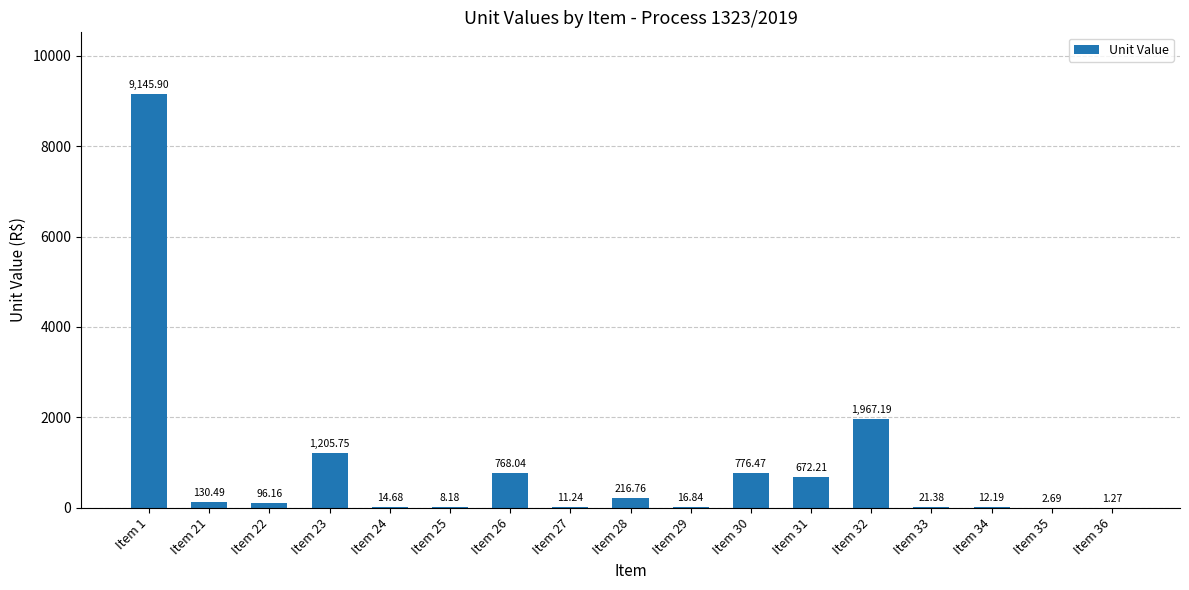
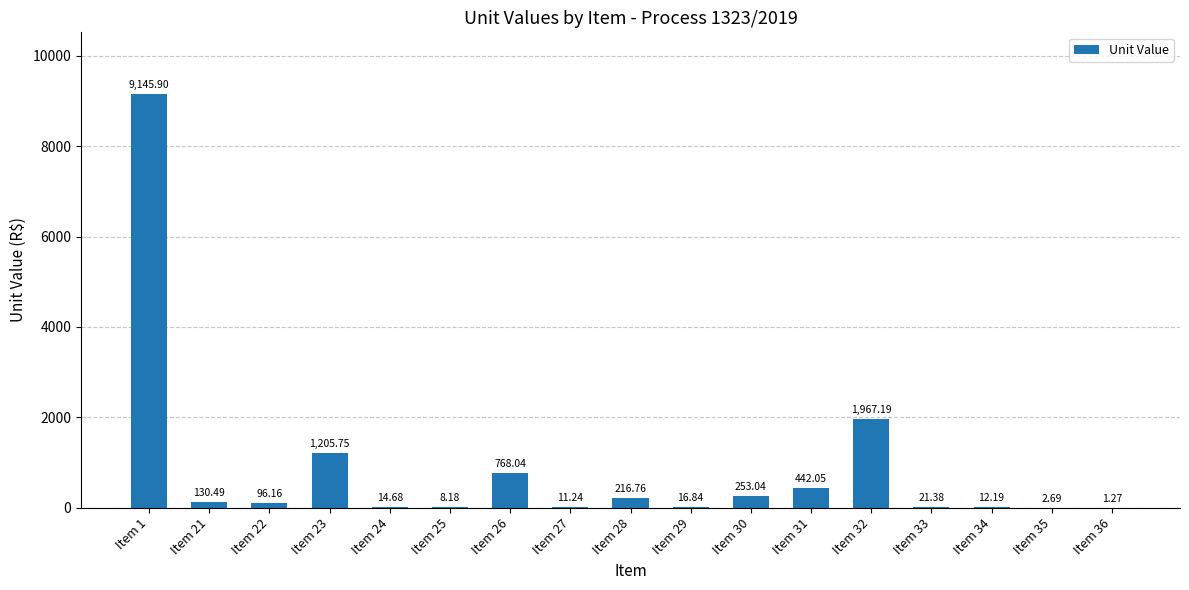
  {
    "Item 1": "9,145.90",
    "Item 21": "130.49",
    "Item 22": "96.16",
    "Item 23": "1,205.75",
    "Item 24": "14.68",
    "Item 25": "8.18",
    "Item 26": "768.04",
    "Item 27": "11.24",
    "Item 28": "216.76",
    "Item 29": "16.84",
-   "Item 30": "776.47",
-   "Item 31": "672.21",
+   "Item 30": "253.04",
+   "Item 31": "442.05",
    "Item 32": "1,967.19",
    "Item 33": "21.38",
    "Item 34": "12.19",
    "Item 35": "2.69",
    "Item 36": "1.27"
  }
